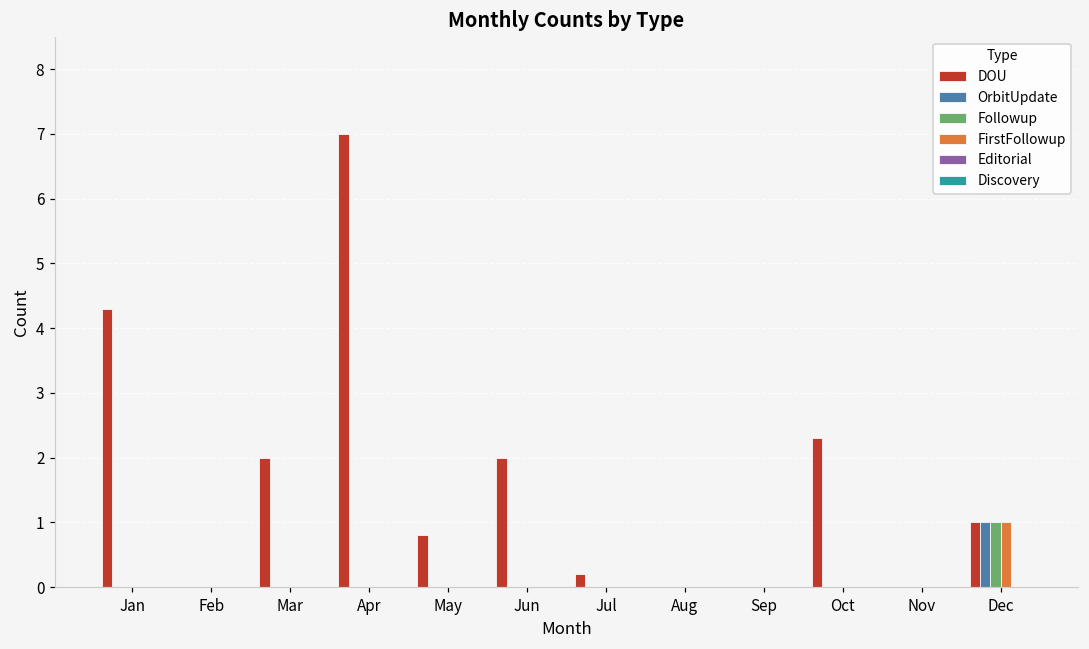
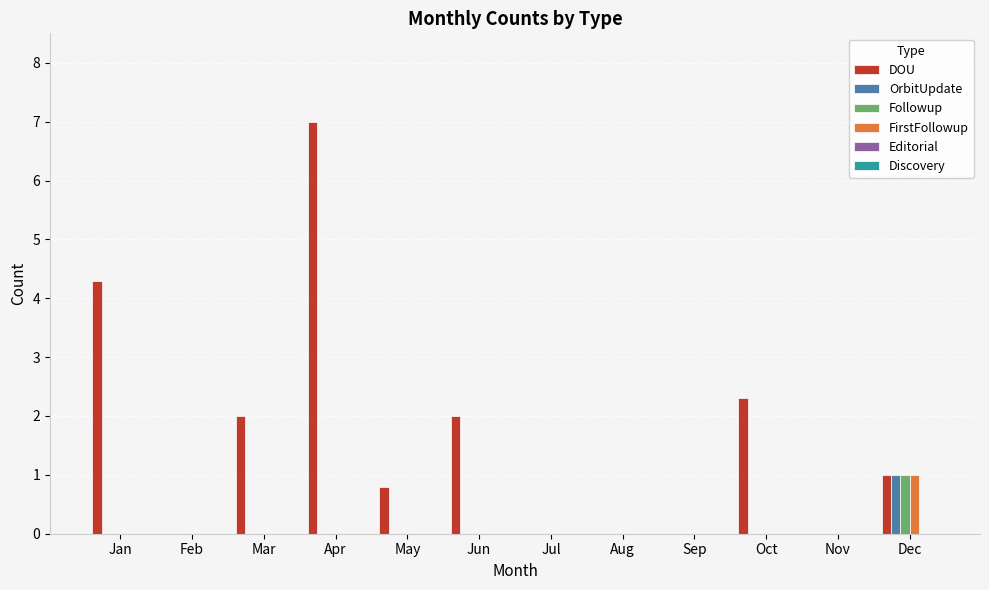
  {
    "DOU": {
      "Jan": 4.3,
      "Feb": 0.0,
      "Mar": 2.0,
      "Apr": 7.0,
      "May": 0.8,
      "Jun": 2.0,
-     "Jul": 0.2,
+     "Jul": 0.0,
      "Aug": 0.0,
      "Sep": 0.0,
      "Oct": 2.3,
      "Nov": 0.0,
      "Dec": 1.0
    },
    "Followup": {
      "Jan": 0.0,
      "Feb": 0.0,
      "Mar": 0.0,
      "Apr": 0.0,
      "May": 0.0,
      "Jun": 0.0,
      "Jul": 0.0,
      "Aug": 0.0,
      "Sep": 0.0,
      "Oct": 0.0,
      "Nov": 0.0,
      "Dec": 1.0
    },
    "FirstFollowup": {
      "Jan": 0.0,
      "Feb": 0.0,
      "Mar": 0.0,
      "Apr": 0.0,
      "May": 0.0,
      "Jun": 0.0,
      "Jul": 0.0,
      "Aug": 0.0,
      "Sep": 0.0,
      "Oct": 0.0,
      "Nov": 0.0,
      "Dec": 1.0
    },
    "Editorial": {
      "Jan": 0.0,
      "Feb": 0.0,
      "Mar": 0.0,
      "Apr": 0.0,
      "May": 0.0,
      "Jun": 0.0,
      "Jul": 0.0,
      "Aug": 0.0,
      "Sep": 0.0,
      "Oct": 0.0,
      "Nov": 0.0,
      "Dec": 0.0
    }
  }
